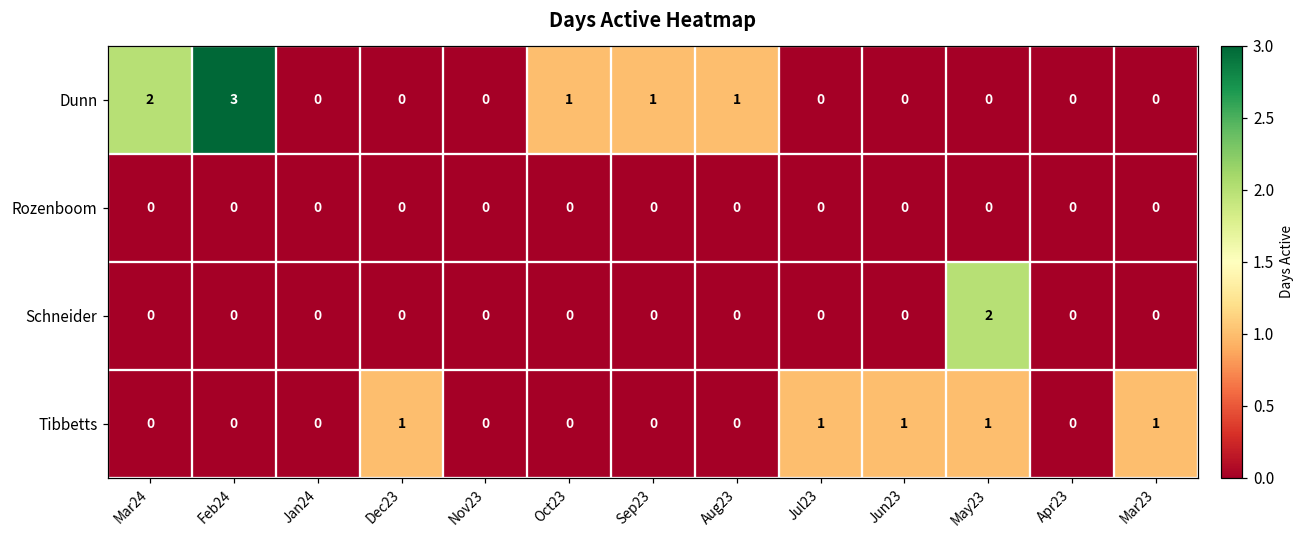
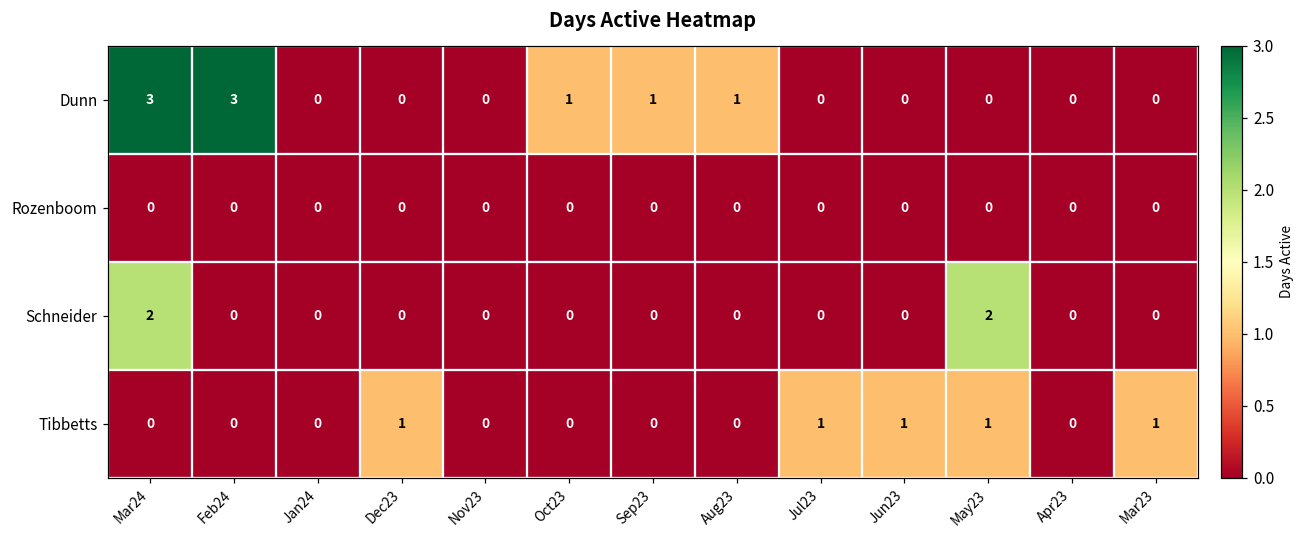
  {
    "Dunn": {
-     "Mar24": 2,
+     "Mar24": 3,
      "Feb24": 3,
      "Jan24": 0,
      "Dec23": 0,
      "Nov23": 0,
      "Oct23": 1,
      "Sep23": 1,
      "Aug23": 1,
      "Jul23": 0,
      "Jun23": 0,
      "May23": 0,
      "Apr23": 0,
      "Mar23": 0
    },
    "Rozenboom": {
      "Mar24": 0,
      "Feb24": 0,
      "Jan24": 0,
      "Dec23": 0,
      "Nov23": 0,
      "Oct23": 0,
      "Sep23": 0,
      "Aug23": 0,
      "Jul23": 0,
      "Jun23": 0,
      "May23": 0,
      "Apr23": 0,
      "Mar23": 0
    },
    "Schneider": {
-     "Mar24": 0,
+     "Mar24": 2,
      "Feb24": 0,
      "Jan24": 0,
      "Dec23": 0,
      "Nov23": 0,
      "Oct23": 0,
      "Sep23": 0,
      "Aug23": 0,
      "Jul23": 0,
      "Jun23": 0,
      "May23": 2,
      "Apr23": 0,
      "Mar23": 0
    },
    "Tibbetts": {
      "Mar24": 0,
      "Feb24": 0,
      "Jan24": 0,
      "Dec23": 1,
      "Nov23": 0,
      "Oct23": 0,
      "Sep23": 0,
      "Aug23": 0,
      "Jul23": 1,
      "Jun23": 1,
      "May23": 1,
      "Apr23": 0,
      "Mar23": 1
    }
  }
